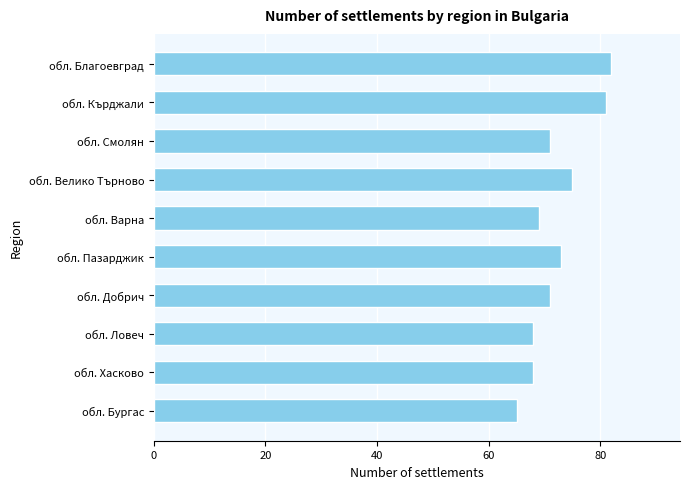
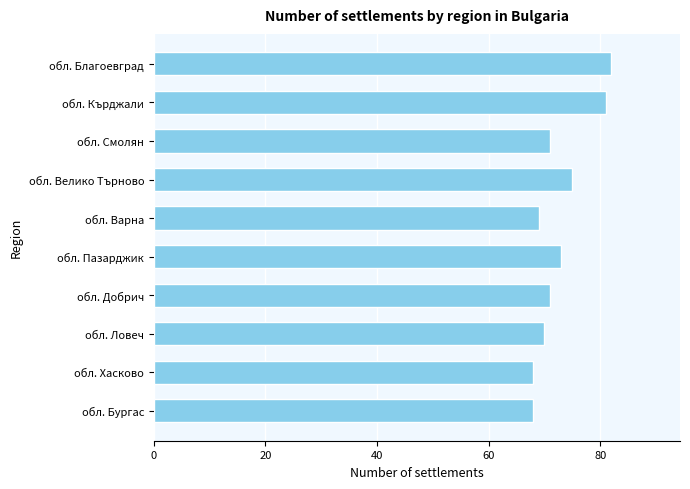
  {
    "обл. Благоевград": 82,
    "обл. Кърджали": 81,
    "обл. Смолян": 71,
    "обл. Велико Търново": 75,
    "обл. Варна": 69,
    "обл. Пазарджик": 73,
    "обл. Добрич": 71,
-   "обл. Ловеч": 68,
+   "обл. Ловеч": 70,
    "обл. Хасково": 68,
-   "обл. Бургас": 65
+   "обл. Бургас": 68
  }
